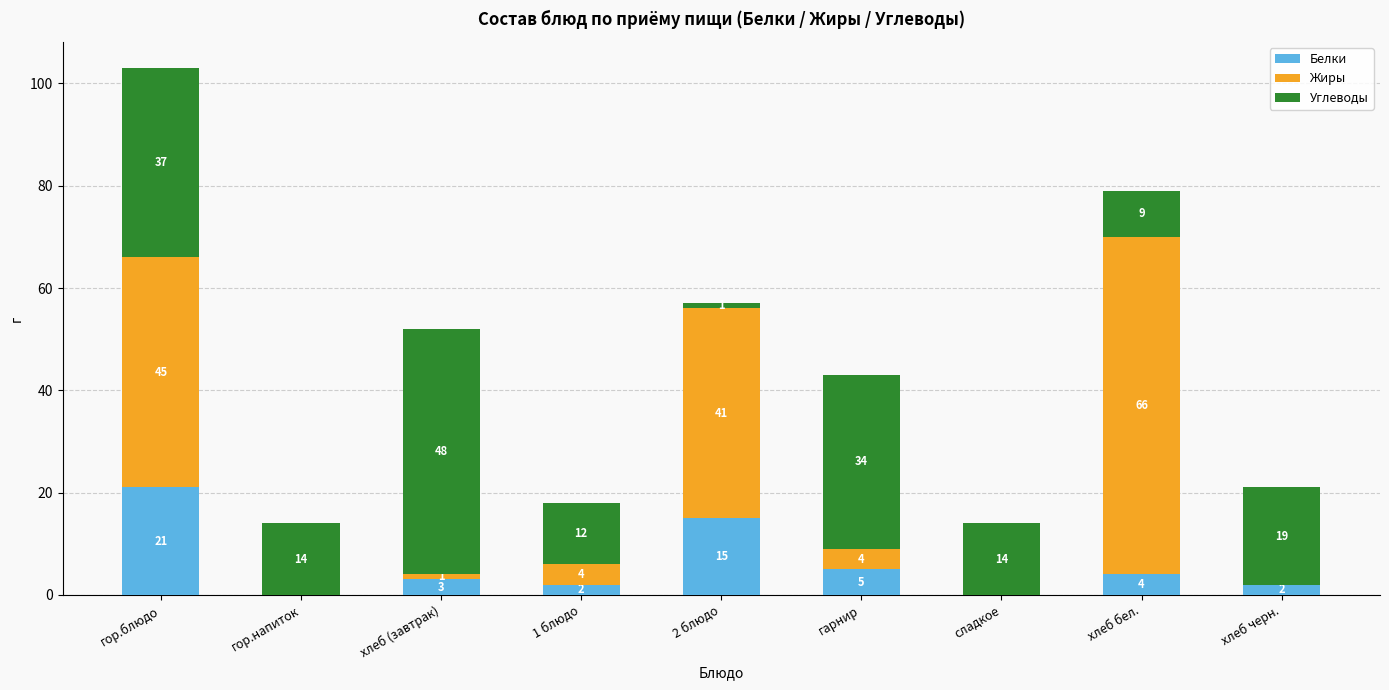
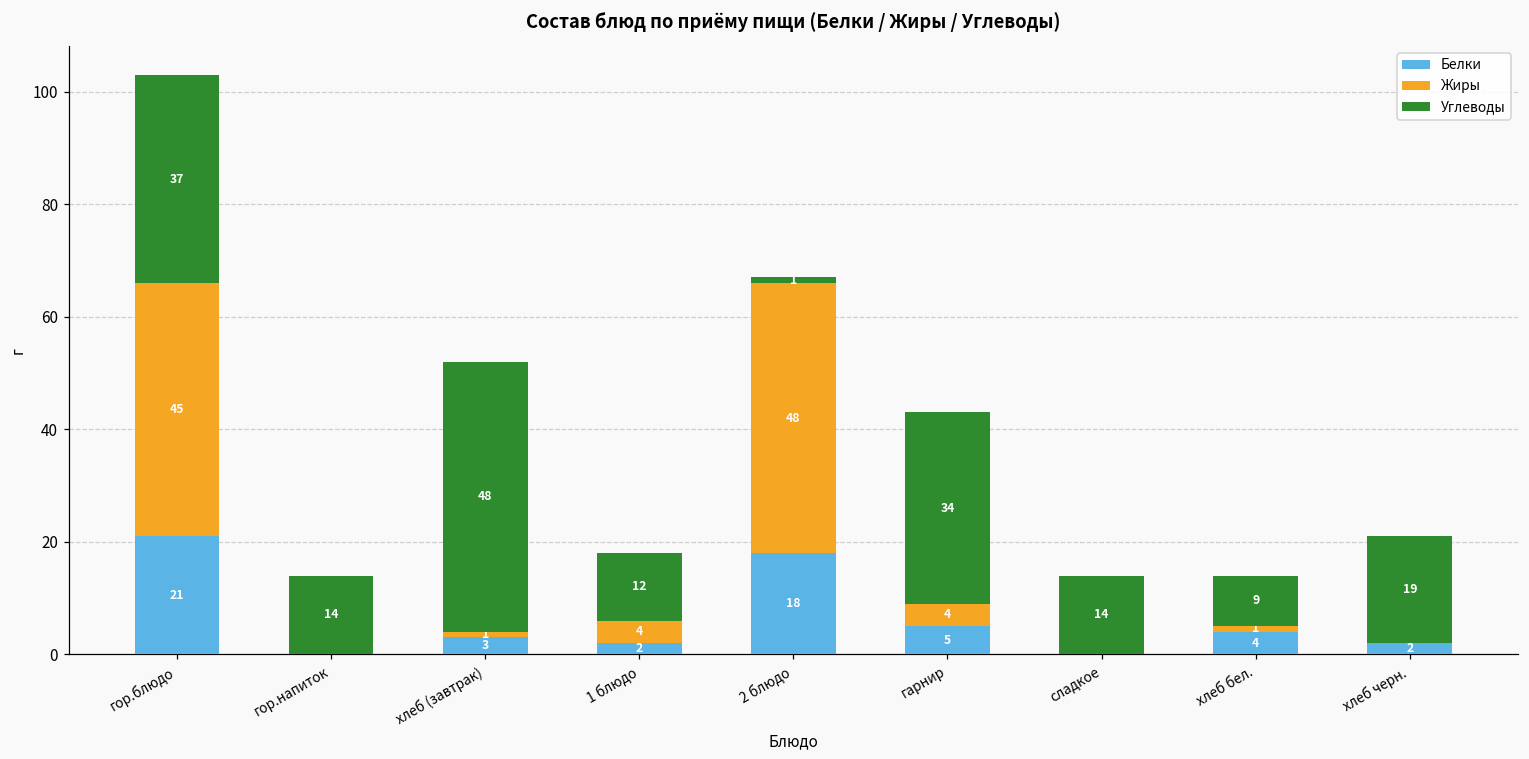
  {
    "Белки": {
      "гор.блюдо": 21,
      "1 блюдо": 2,
-     "2 блюдо": 15,
+     "2 блюдо": 18,
      "гарнир": 5,
      "хлеб бел.": 4,
      "хлеб черн.": 2
    },
    "Жиры": {
      "гор.блюдо": 45,
      "1 блюдо": 4,
-     "2 блюдо": 41,
+     "2 блюдо": 48,
      "гарнир": 4,
-     "хлеб бел.": 66
+     "хлеб бел.": 1
    },
    "Углеводы": {
      "гор.блюдо": 37,
      "гор.напиток": 14,
      "хлеб (завтрак)": 48,
      "1 блюдо": 12,
      "2 блюдо": 1,
      "гарнир": 34,
      "сладкое": 14,
      "хлеб бел.": 9,
      "хлеб черн.": 19
    }
  }
